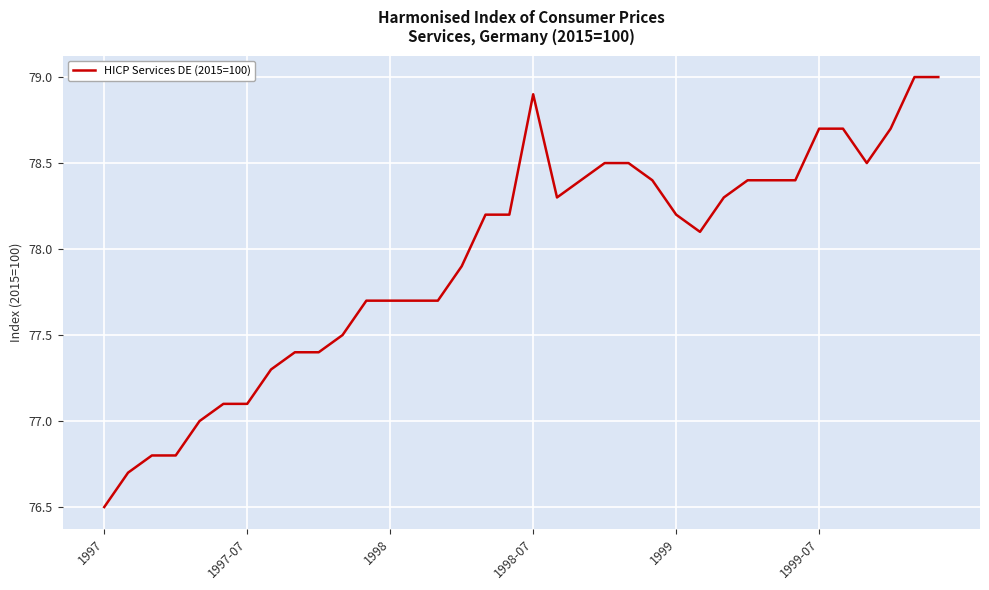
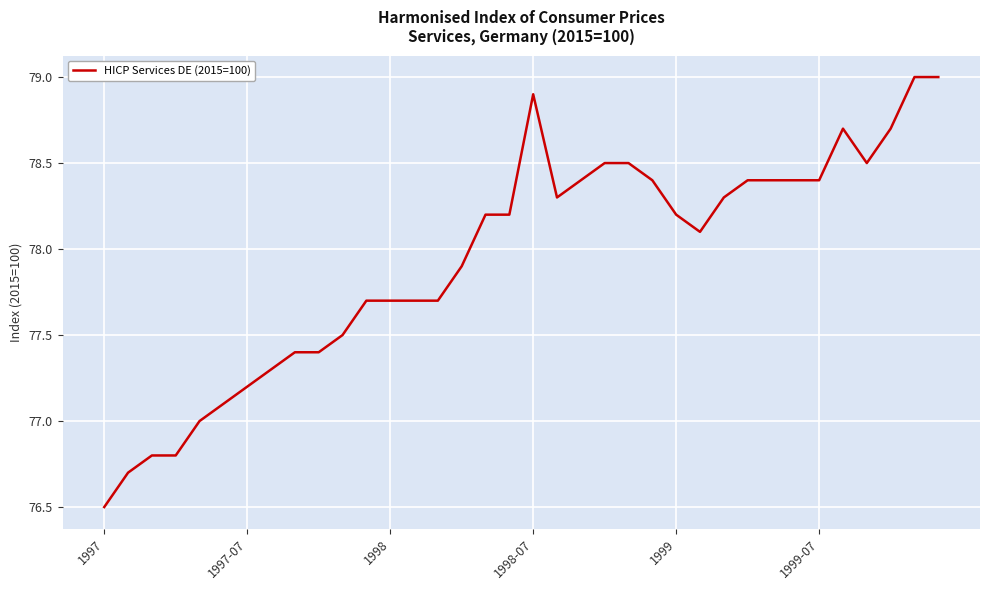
  {
    "1997": 76.5,
-   "1997-07": 77.1,
+   "1997-07": 77.2,
    "1998": 77.7,
    "1998-07": 78.9,
    "1999": 78.2,
-   "1999-07": 78.7
+   "1999-07": 78.4
  }
